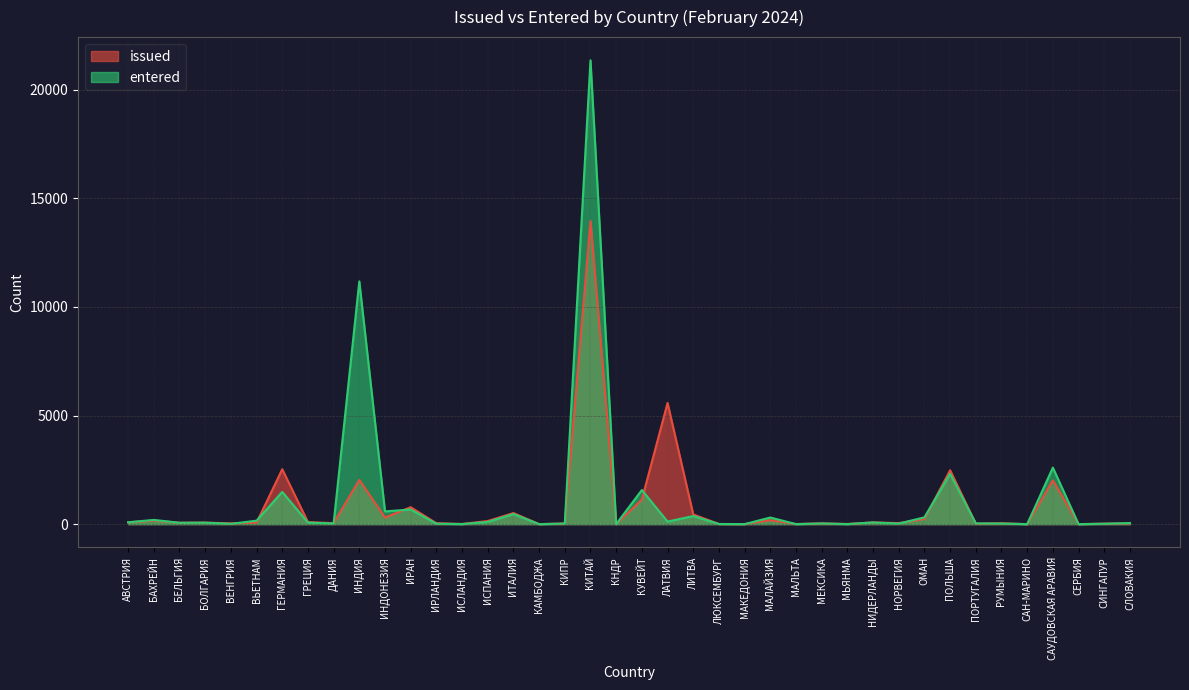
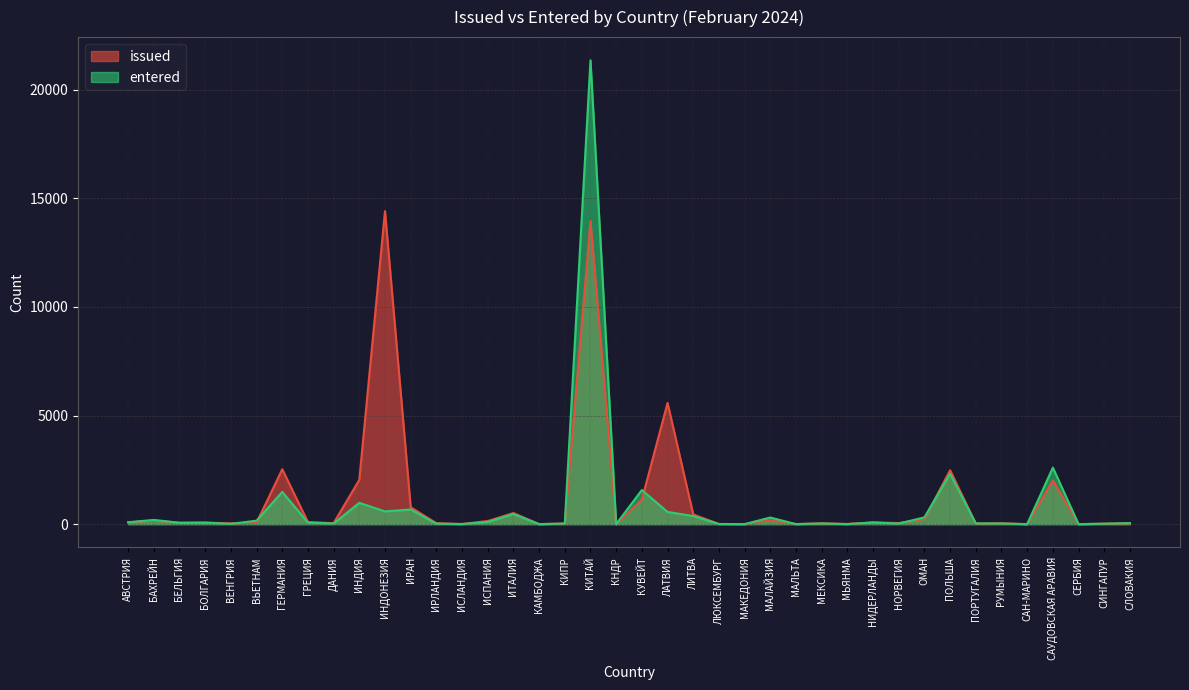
  {
    "issued": {
      "ГЕРМАНИЯ": 2500,
      "ИНДИЯ": 2000,
-     "ИНДОНЕЗИЯ": 300,
+     "ИНДОНЕЗИЯ": 14400,
      "КИТАЙ": 14000,
      "КУВЕЙТ": 1100,
      "ЛАТВИЯ": 5600,
      "МАЛАЙЗИЯ": 200,
      "ПОЛЬША": 2500,
      "САУДОВСКАЯ АРАВИЯ": 2000
    },
    "entered": {
      "ГЕРМАНИЯ": 1500,
-     "ИНДИЯ": 11200,
+     "ИНДИЯ": 1000,
      "ИНДОНЕЗИЯ": 600,
      "КИТАЙ": 21300,
      "КУВЕЙТ": 1600,
-     "ЛАТВИЯ": 100,
+     "ЛАТВИЯ": 600,
      "МАЛАЙЗИЯ": 300,
      "ПОЛЬША": 2300,
      "САУДОВСКАЯ АРАВИЯ": 2600
    }
  }
